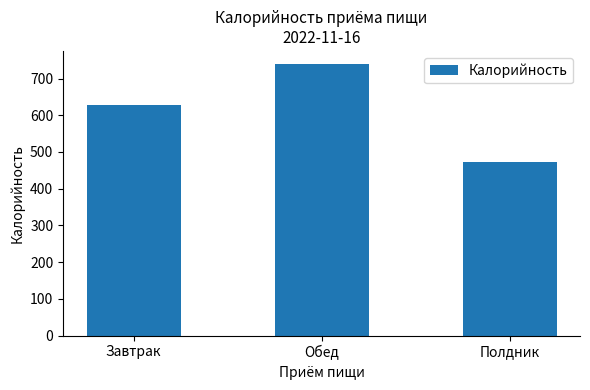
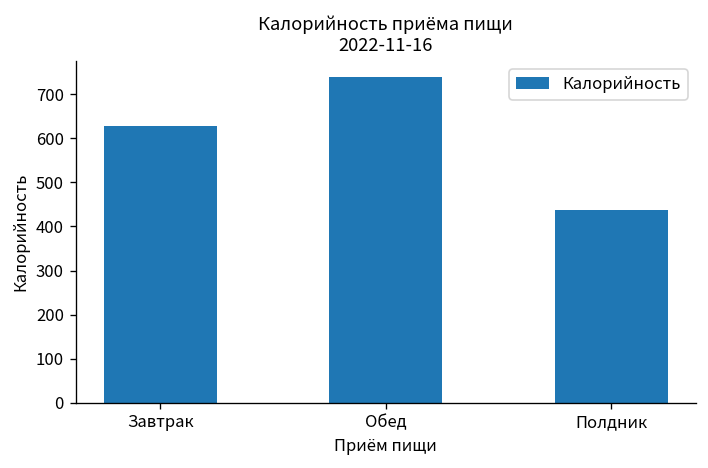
  {
    "Завтрак": 630,
    "Обед": 740,
-   "Полдник": 470
+   "Полдник": 440
  }
